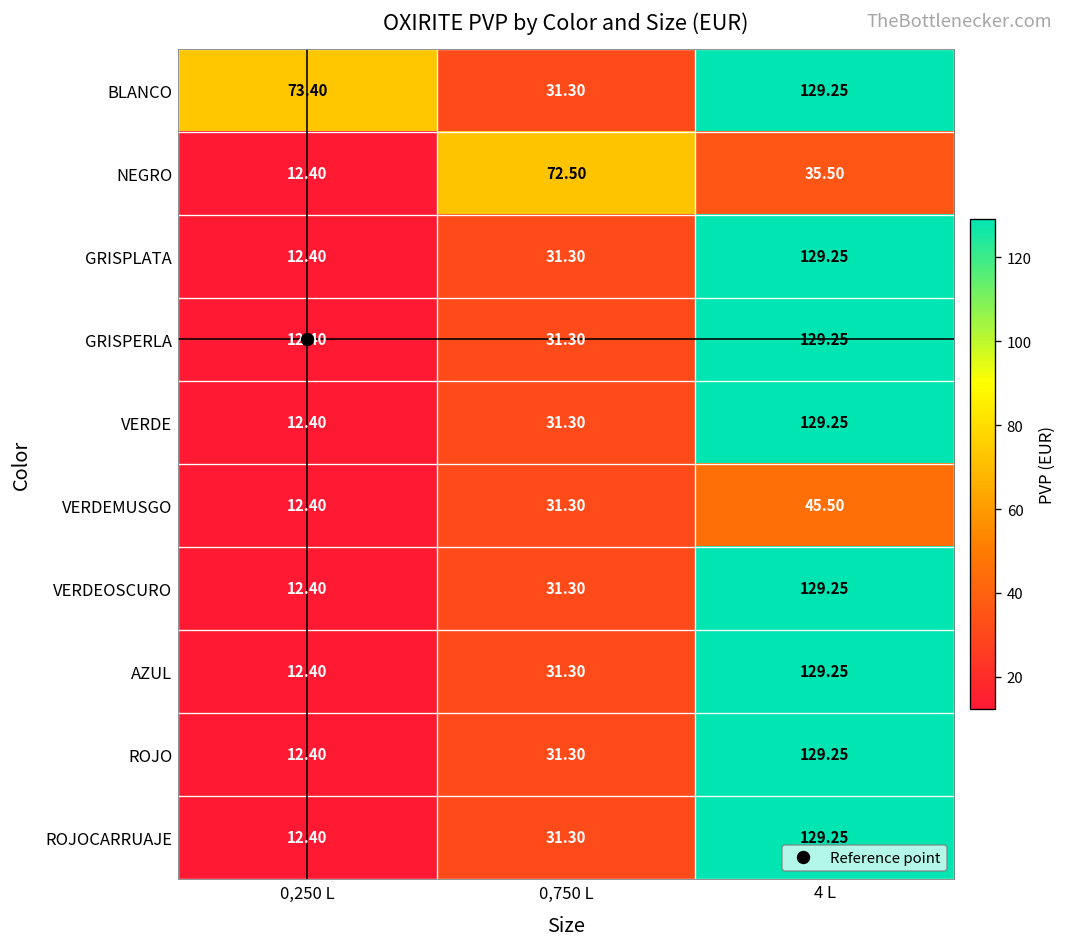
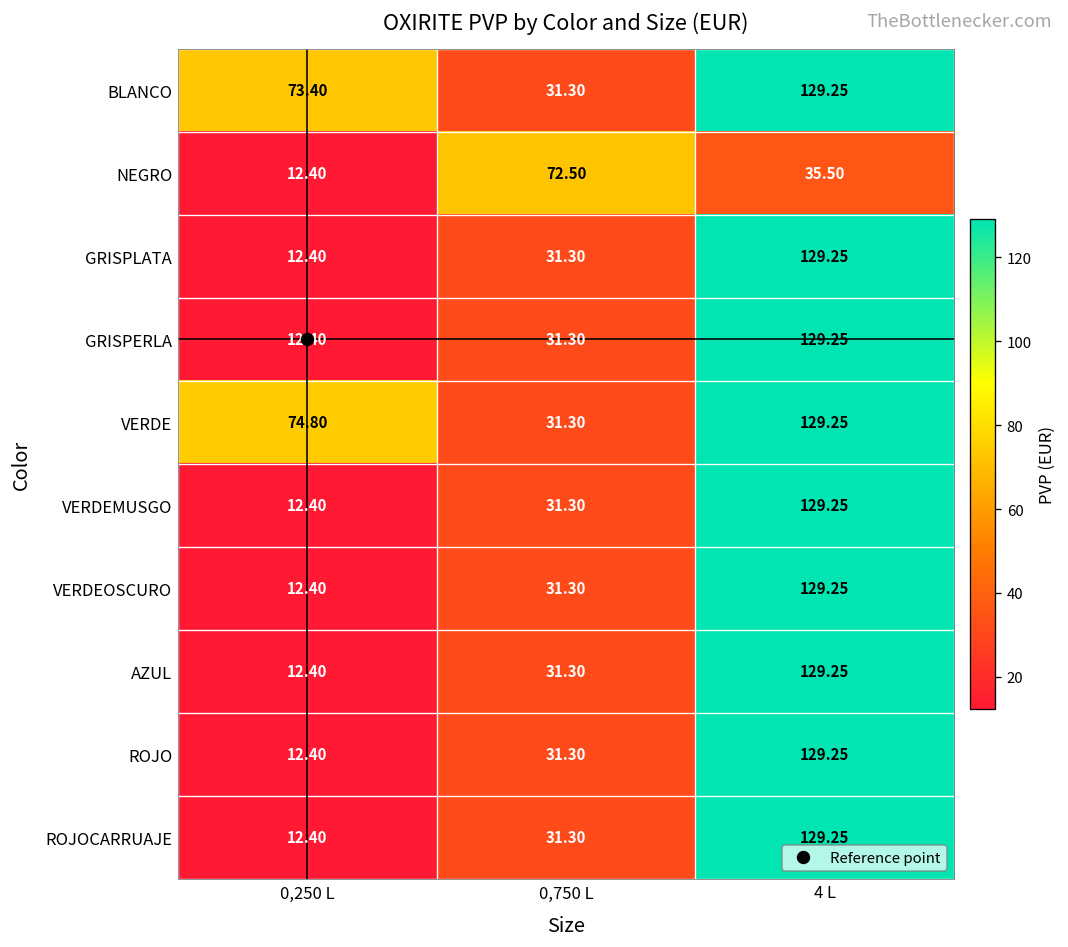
  {
    "BLANCO": {
      "0,250 L": 73.40,
      "0,750 L": 31.30,
      "4 L": 129.25
    },
    "NEGRO": {
      "0,250 L": 12.40,
      "0,750 L": 72.50,
      "4 L": 35.50
    },
    "GRISPLATA": {
      "0,250 L": 12.40,
      "0,750 L": 31.30,
      "4 L": 129.25
    },
    "GRISPERLA": {
      "0,750 L": 31.30,
      "4 L": 129.25
    },
    "VERDE": {
-     "0,250 L": 12.40,
+     "0,250 L": 74.80,
      "0,750 L": 31.30,
      "4 L": 129.25
    },
    "VERDEMUSGO": {
      "0,250 L": 12.40,
      "0,750 L": 31.30,
-     "4 L": 45.50
+     "4 L": 129.25
    },
    "VERDEOSCURO": {
      "0,250 L": 12.40,
      "0,750 L": 31.30,
      "4 L": 129.25
    },
    "AZUL": {
      "0,250 L": 12.40,
      "0,750 L": 31.30,
      "4 L": 129.25
    },
    "ROJO": {
      "0,250 L": 12.40,
      "0,750 L": 31.30,
      "4 L": 129.25
    },
    "ROJOCARRUAJE": {
      "0,250 L": 12.40,
      "0,750 L": 31.30
    }
  }
